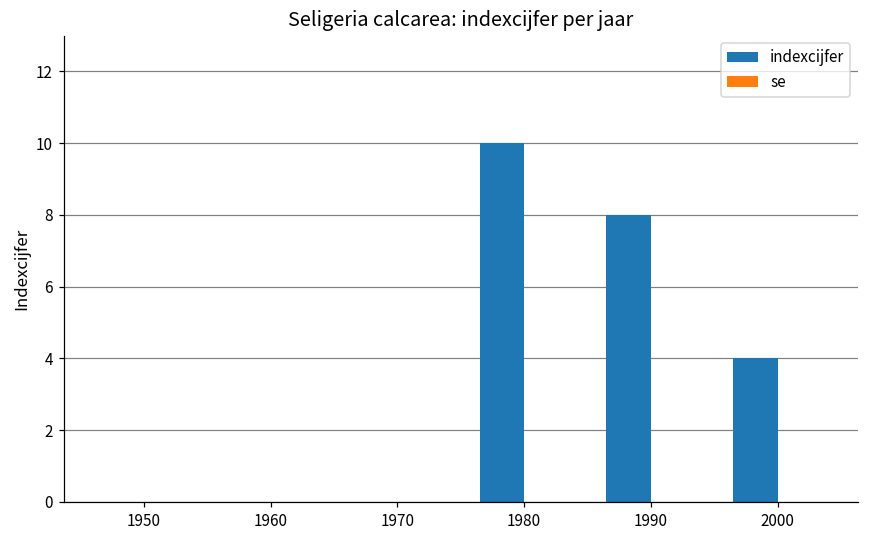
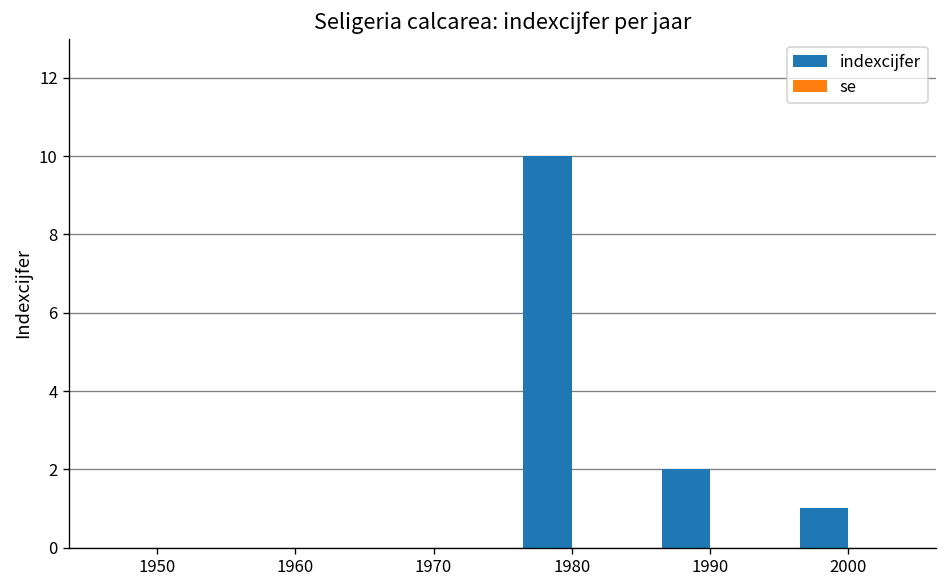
  {
    "indexcijfer": {
      "1950": 0,
      "1960": 0,
      "1970": 0,
      "1980": 10,
-     "1990": 8,
-     "2000": 4
+     "1990": 2,
+     "2000": 1
    },
    "se": {
      "1950": 0,
      "1960": 0,
      "1970": 0,
      "1980": 0,
      "1990": 0,
      "2000": 0
    }
  }
